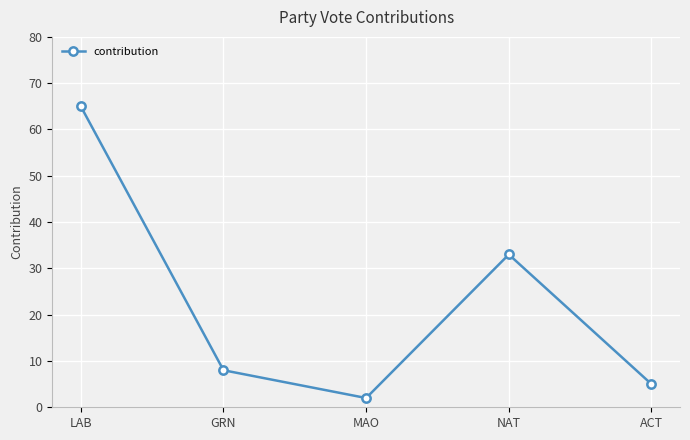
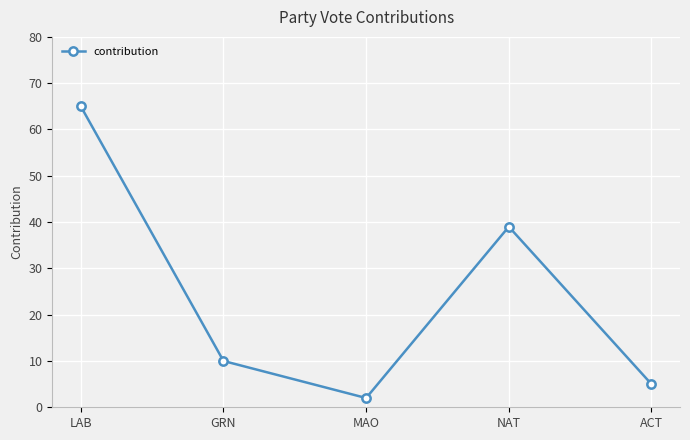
  {
    "LAB": 65,
-   "GRN": 8,
+   "GRN": 10,
    "MAO": 2,
-   "NAT": 33,
+   "NAT": 39,
    "ACT": 5
  }
